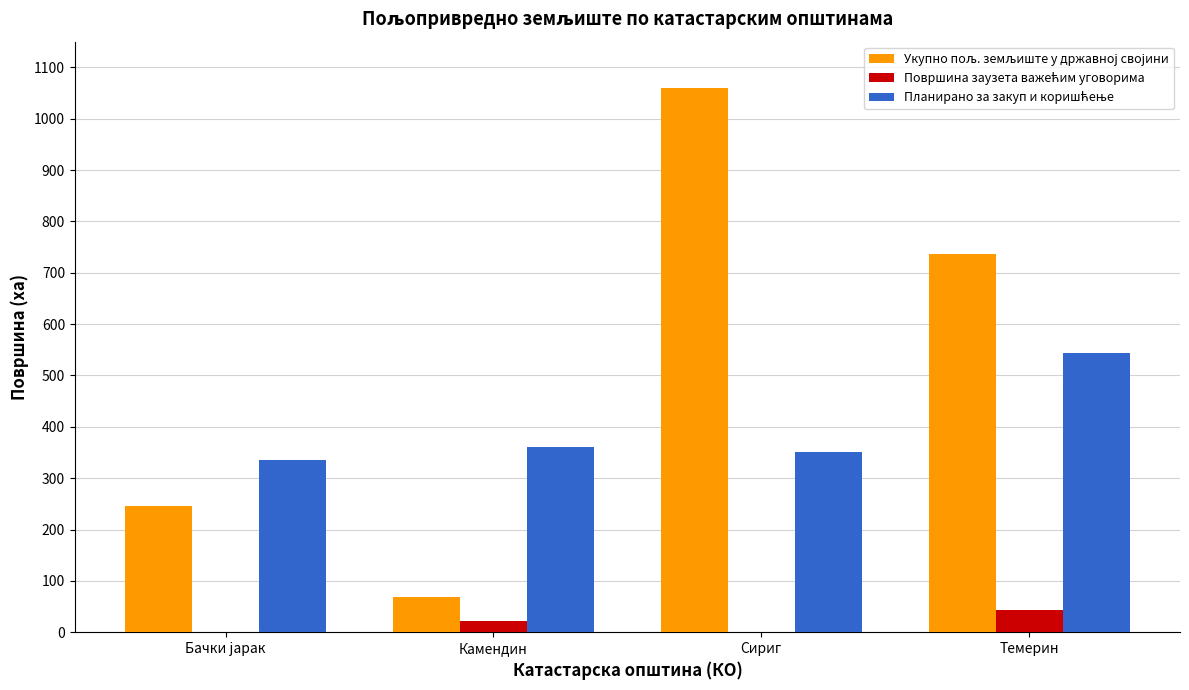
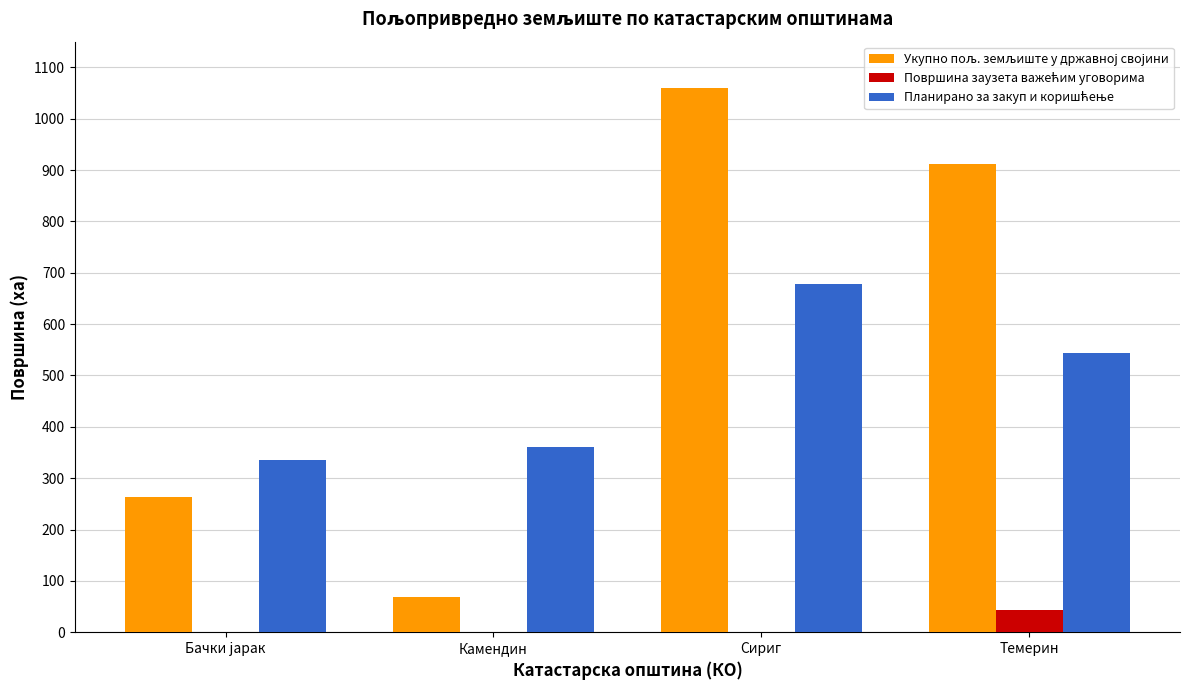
  {
    "Укупно пољ. земљиште у државној својини": {
-     "Бачки јарак": 250,
+     "Бачки јарак": 260,
      "Камендин": 70,
      "Сириг": 1060,
-     "Темерин": 740
+     "Темерин": 910
    },
    "Површина заузета важећим уговорима": {
      "Бачки јарак": 0,
-     "Камендин": 20,
+     "Камендин": 0,
      "Сириг": 0,
      "Темерин": 40
    },
    "Планирано за закуп и коришћење": {
      "Бачки јарак": 340,
      "Камендин": 360,
-     "Сириг": 350,
+     "Сириг": 680,
      "Темерин": 540
    }
  }
